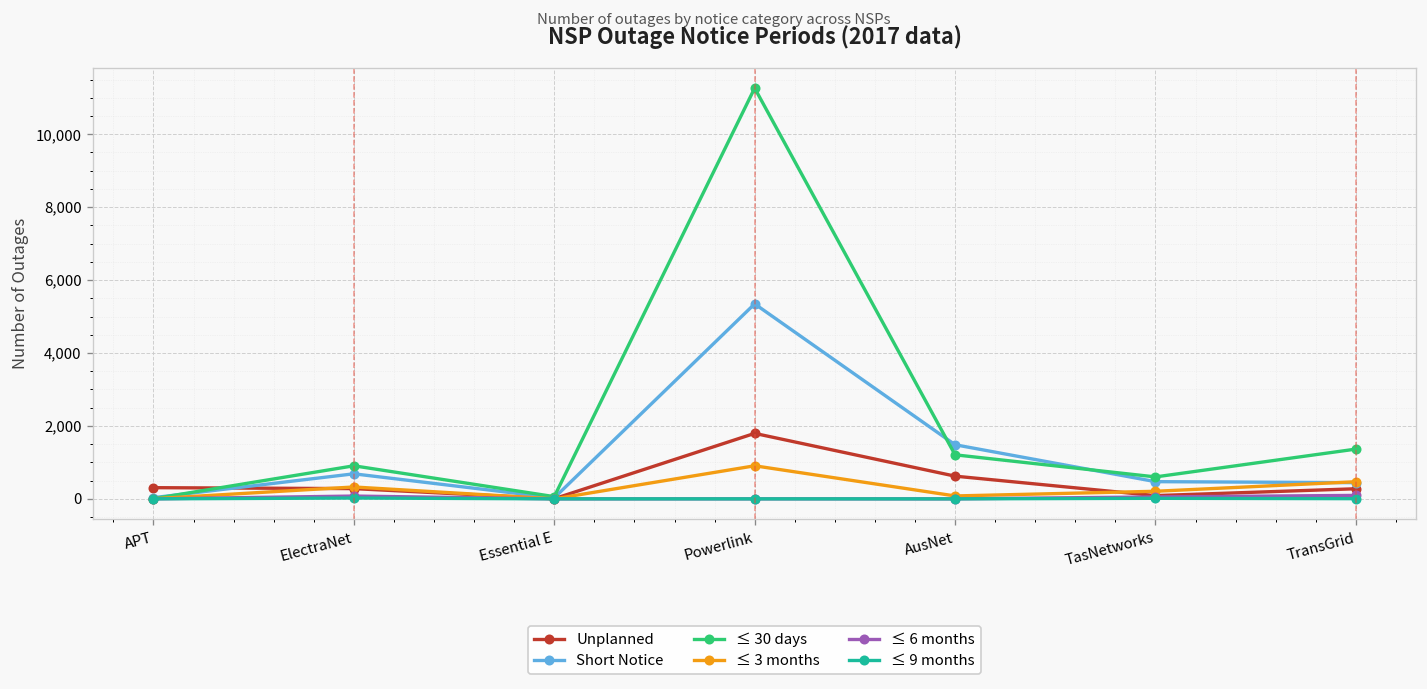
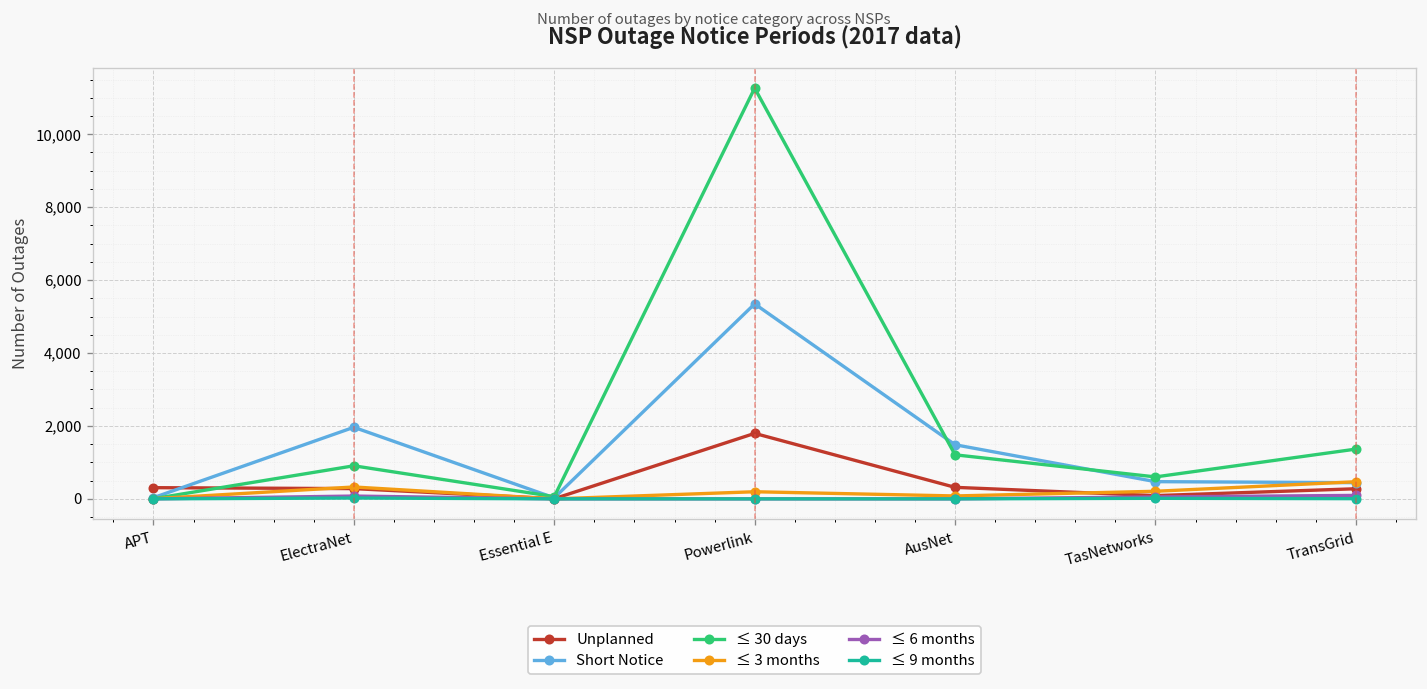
  {
    "Unplanned": {
      "APT": "300",
      "Powerlink": "1,800",
-     "AusNet": "600",
+     "AusNet": "300",
      "TransGrid": "300"
    },
    "Short Notice": {
-     "ElectraNet": "700",
+     "ElectraNet": "2,000",
      "Powerlink": "5,300",
      "AusNet": "1,500",
      "TasNetworks": "500"
    },
    "≤ 3 months": {
-     "Powerlink": "900",
+     "Powerlink": "200",
      "TasNetworks": "200"
    },
    "≤ 6 months": {
      "TransGrid": "100"
    }
  }
